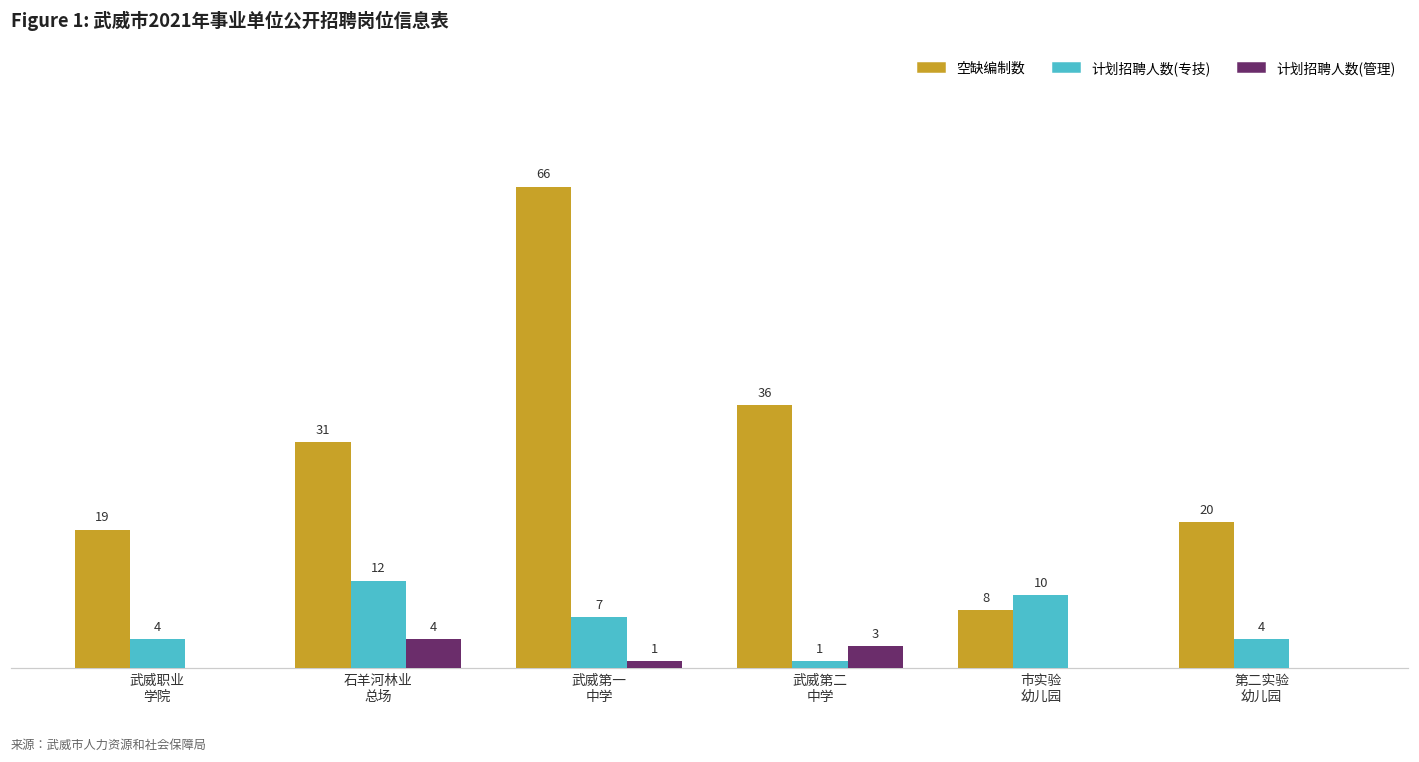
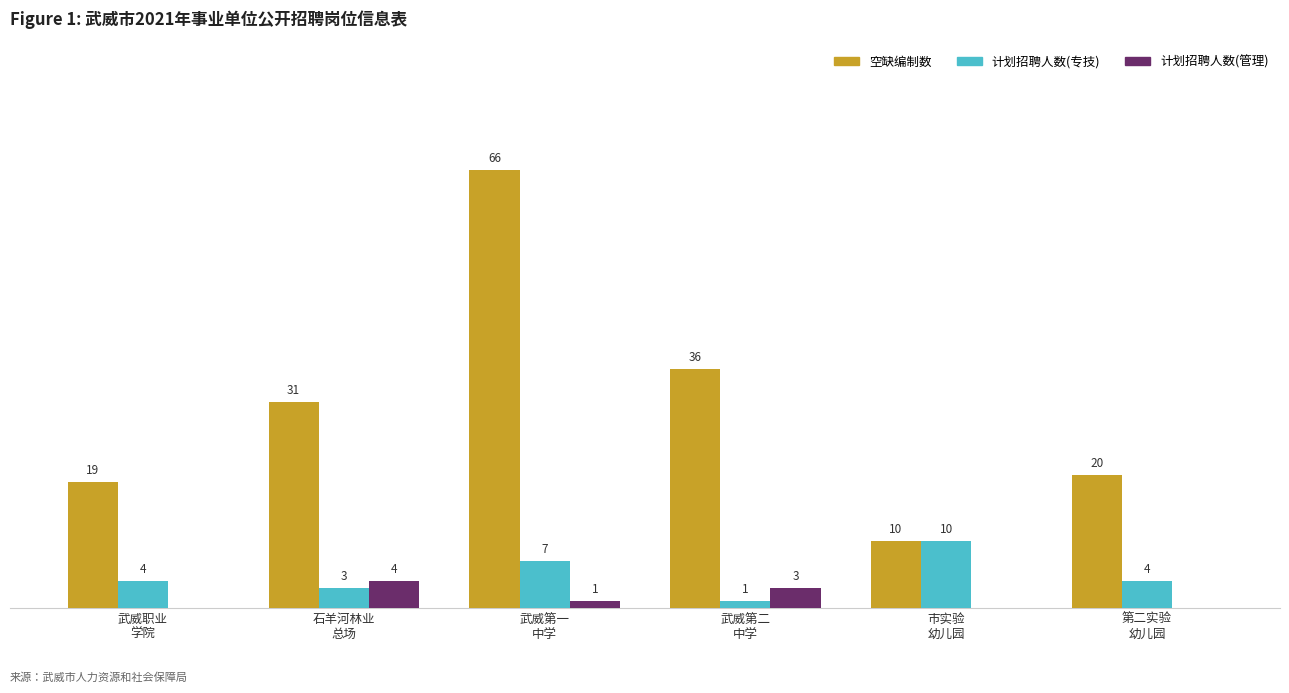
  {
    "空缺编制数": {
      "武威职业 学院": 19,
      "石羊河林业 总场": 31,
      "武威第一 中学": 66,
      "武威第二 中学": 36,
-     "市实验 幼儿园": 8,
+     "市实验 幼儿园": 10,
      "第二实验 幼儿园": 20
    },
    "计划招聘人数(专技)": {
      "武威职业 学院": 4,
-     "石羊河林业 总场": 12,
+     "石羊河林业 总场": 3,
      "武威第一 中学": 7,
      "武威第二 中学": 1,
      "市实验 幼儿园": 10,
      "第二实验 幼儿园": 4
    },
    "计划招聘人数(管理)": {
      "石羊河林业 总场": 4,
      "武威第一 中学": 1,
      "武威第二 中学": 3
    }
  }
